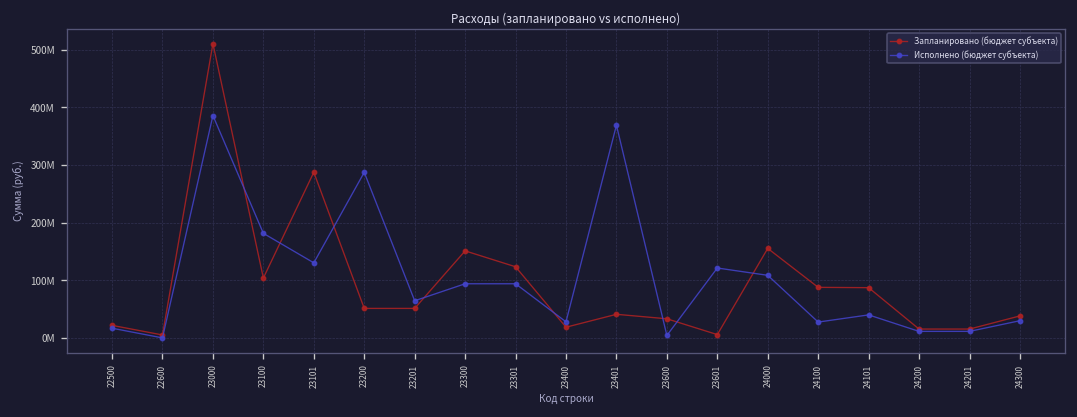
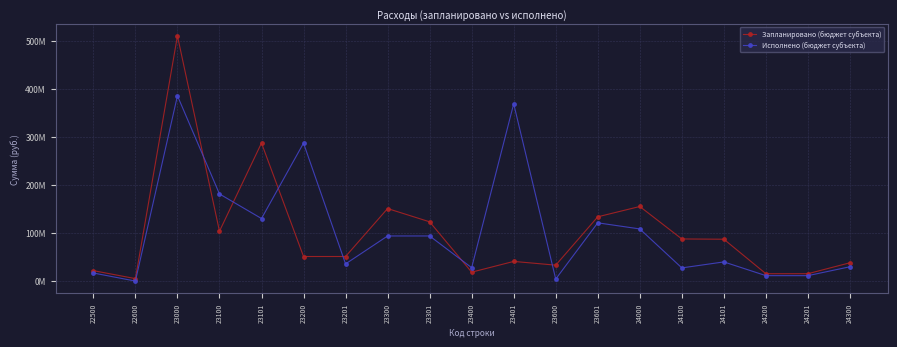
  {
    "Запланировано (бюджет субъекта)": {
      "23000": 510000000,
      "23100": 100000000,
      "23101": 290000000,
      "23200": 50000000,
      "23201": 50000000,
      "23300": 150000000,
      "23301": 120000000,
      "23400": 20000000,
      "23401": 40000000,
      "23600": 30000000,
-     "23601": 10000000,
+     "23601": 130000000,
      "24000": 160000000,
      "24100": 90000000,
      "24101": 90000000,
      "24300": 40000000
    },
    "Исполнено (бюджет субъекта)": {
      "23000": 390000000,
      "23100": 180000000,
      "23101": 130000000,
      "23200": 290000000,
-     "23201": 60000000,
+     "23201": 40000000,
      "23300": 90000000,
      "23301": 90000000,
      "23400": 30000000,
      "23401": 370000000,
      "23600": 0,
      "23601": 120000000,
      "24000": 110000000,
      "24100": 30000000,
      "24101": 40000000,
      "24300": 30000000
    }
  }
